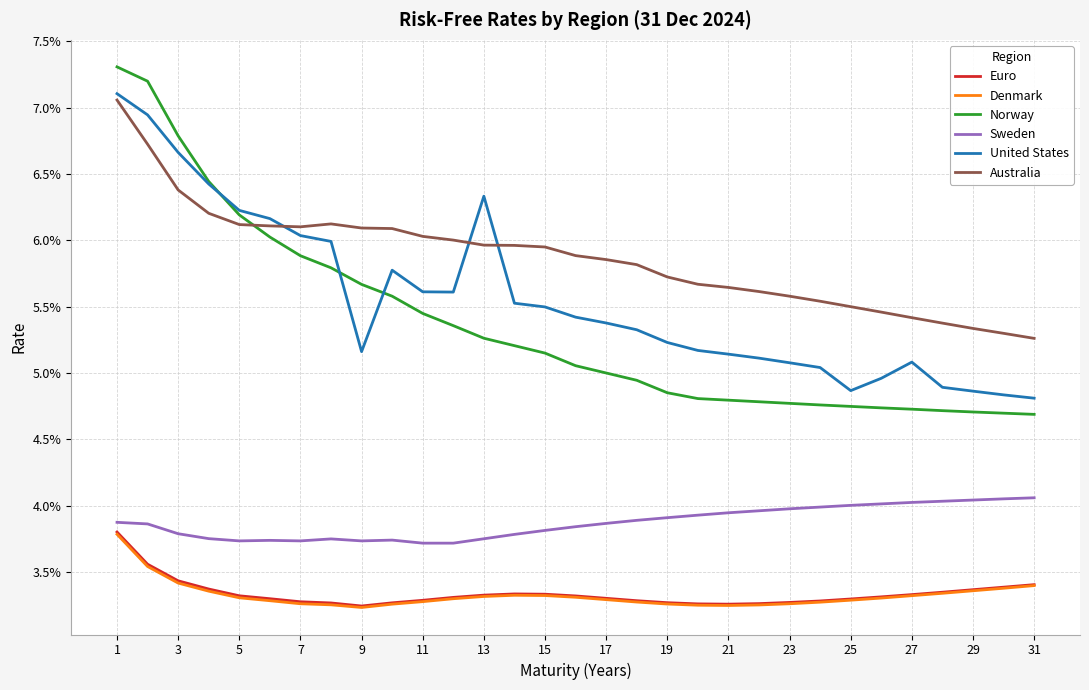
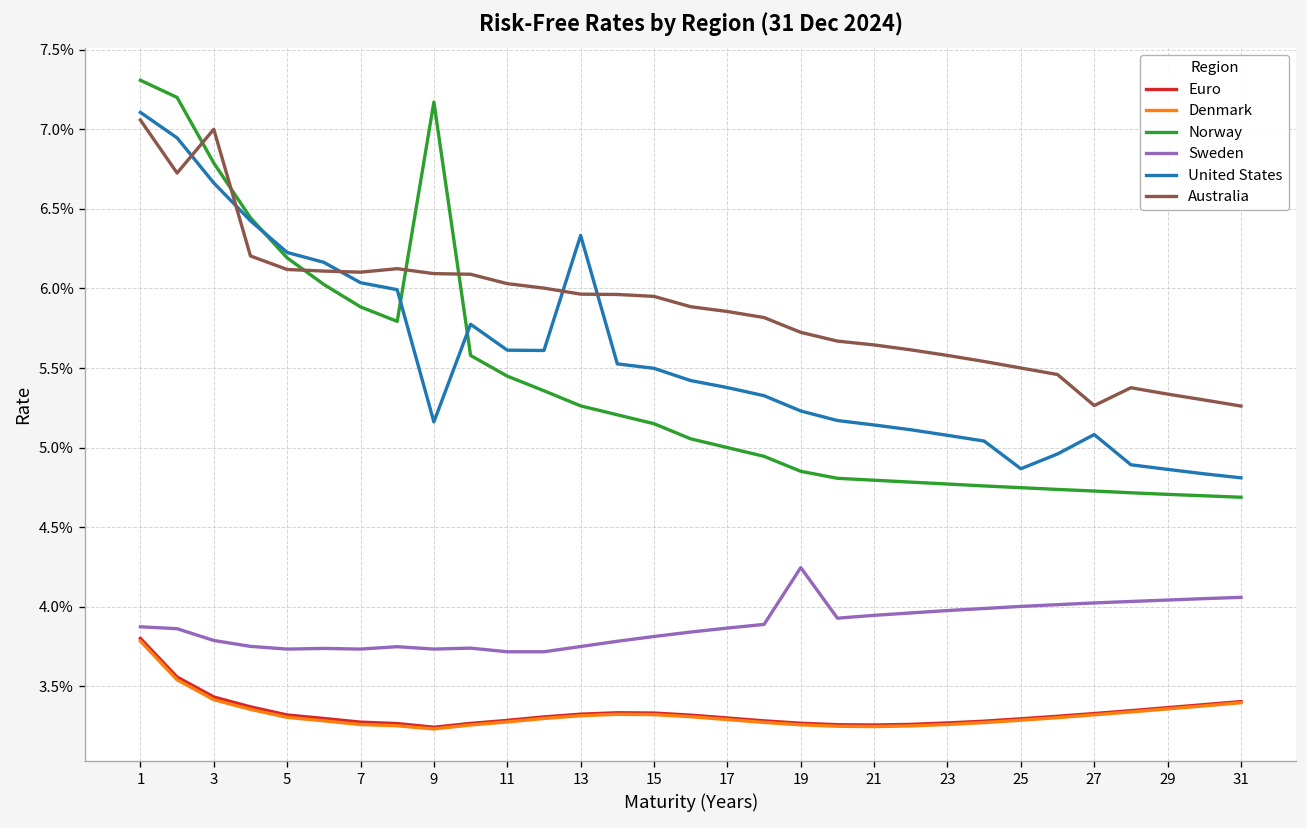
  {
    "Norway": {
      "1": "7.31%",
      "3": "6.79%",
      "5": "6.19%",
      "7": "5.88%",
-     "9": "5.67%",
+     "9": "7.17%",
      "11": "5.45%",
      "13": "5.26%",
      "15": "5.15%",
      "17": "5.00%",
      "19": "4.85%",
      "21": "4.80%",
      "23": "4.77%",
      "25": "4.75%",
      "27": "4.73%",
      "29": "4.71%",
      "31": "4.69%"
    },
    "Sweden": {
      "1": "3.87%",
      "3": "3.79%",
      "5": "3.73%",
      "7": "3.73%",
      "9": "3.73%",
      "11": "3.72%",
      "13": "3.75%",
      "15": "3.81%",
      "17": "3.87%",
-     "19": "3.91%",
+     "19": "4.25%",
      "21": "3.95%",
      "23": "3.98%",
      "25": "4.00%",
      "27": "4.02%",
      "29": "4.04%",
      "31": "4.06%"
    },
    "United States": {
      "1": "7.11%",
      "3": "6.66%",
      "5": "6.23%",
      "7": "6.04%",
      "9": "5.16%",
      "11": "5.61%",
      "13": "6.33%",
      "15": "5.50%",
      "17": "5.38%",
      "19": "5.23%",
      "21": "5.14%",
      "23": "5.08%",
      "25": "4.87%",
      "27": "5.08%",
      "29": "4.86%",
      "31": "4.81%"
    },
    "Australia": {
      "1": "7.06%",
-     "3": "6.38%",
+     "3": "7.00%",
      "5": "6.12%",
      "7": "6.10%",
      "9": "6.09%",
      "11": "6.03%",
      "13": "5.96%",
      "15": "5.95%",
      "17": "5.85%",
      "19": "5.72%",
      "21": "5.65%",
      "23": "5.58%",
      "25": "5.50%",
-     "27": "5.42%",
+     "27": "5.26%",
      "29": "5.34%",
      "31": "5.26%"
    }
  }
